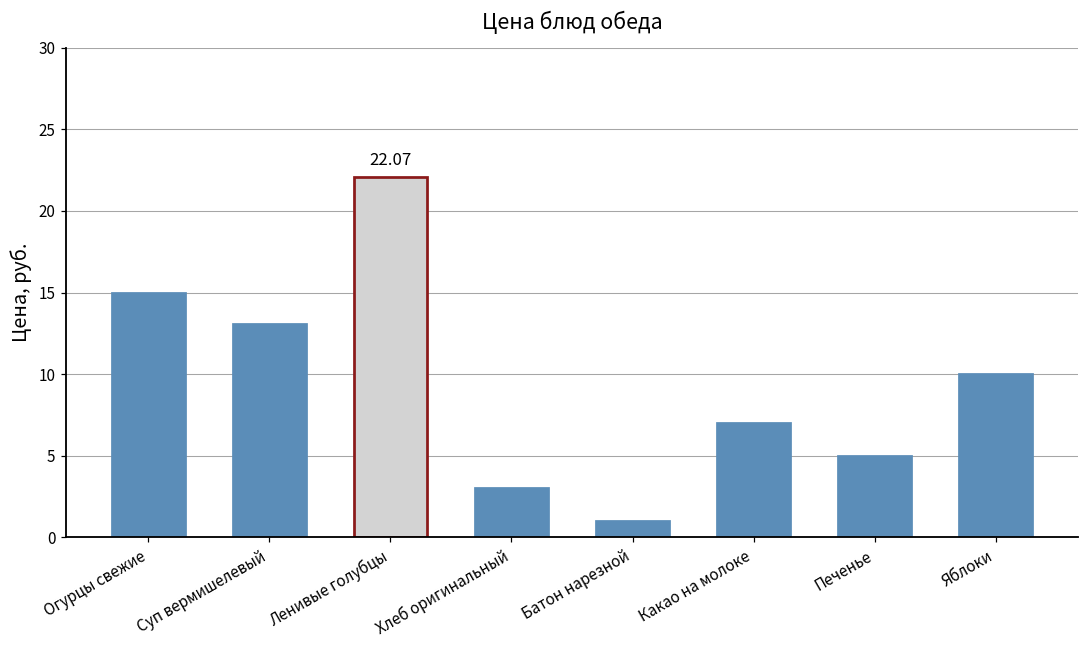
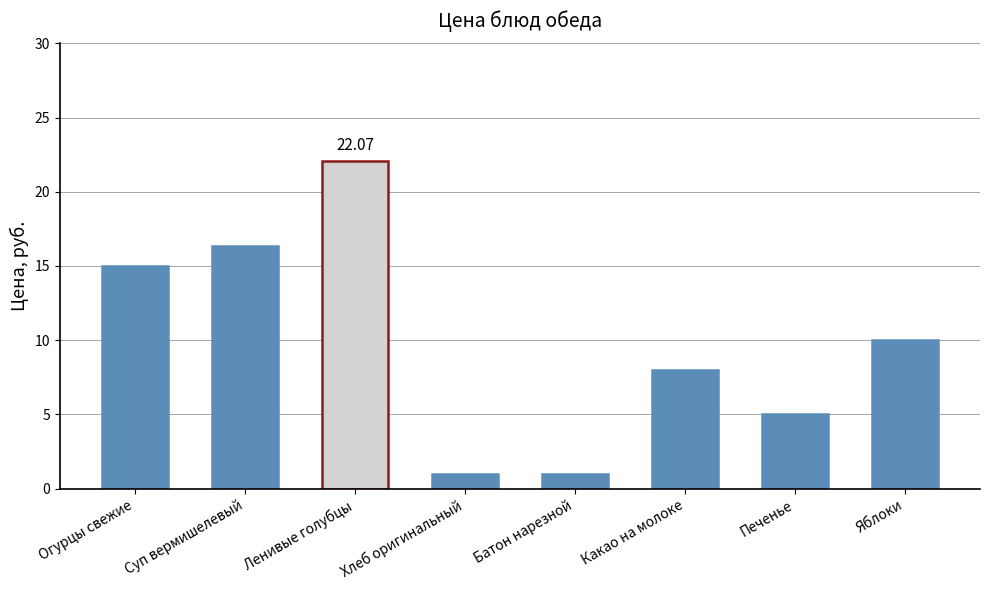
  {
    "Огурцы свежие": 15.0,
-   "Суп вермишелевый": 13.1,
-   "Хлеб оригинальный": 3,
+   "Суп вермишелевый": 16.4,
+   "Хлеб оригинальный": 1,
    "Батон нарезной": 1.0,
-   "Какао на молоке": 7,
+   "Какао на молоке": 8,
    "Печенье": 5.0,
    "Яблоки": 10.0
  }
